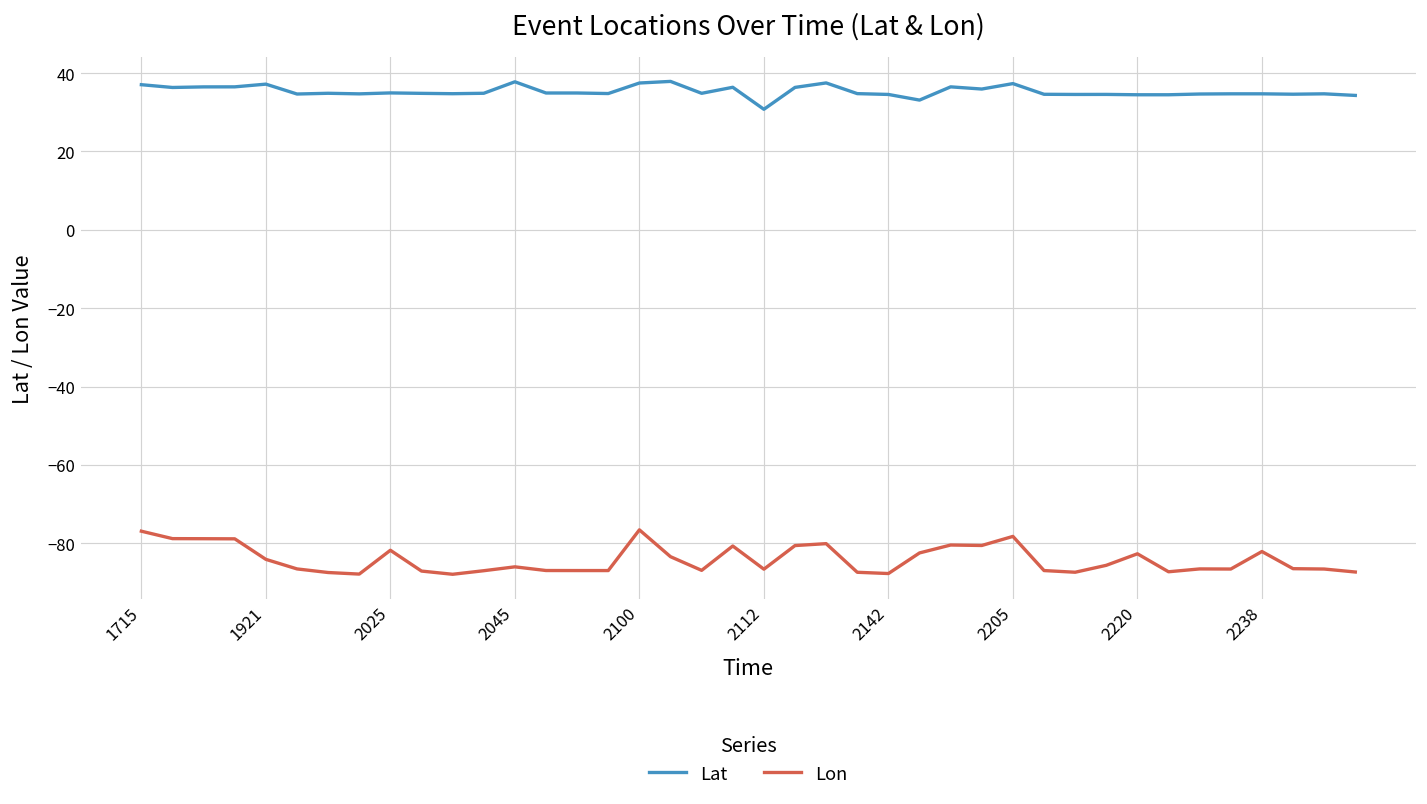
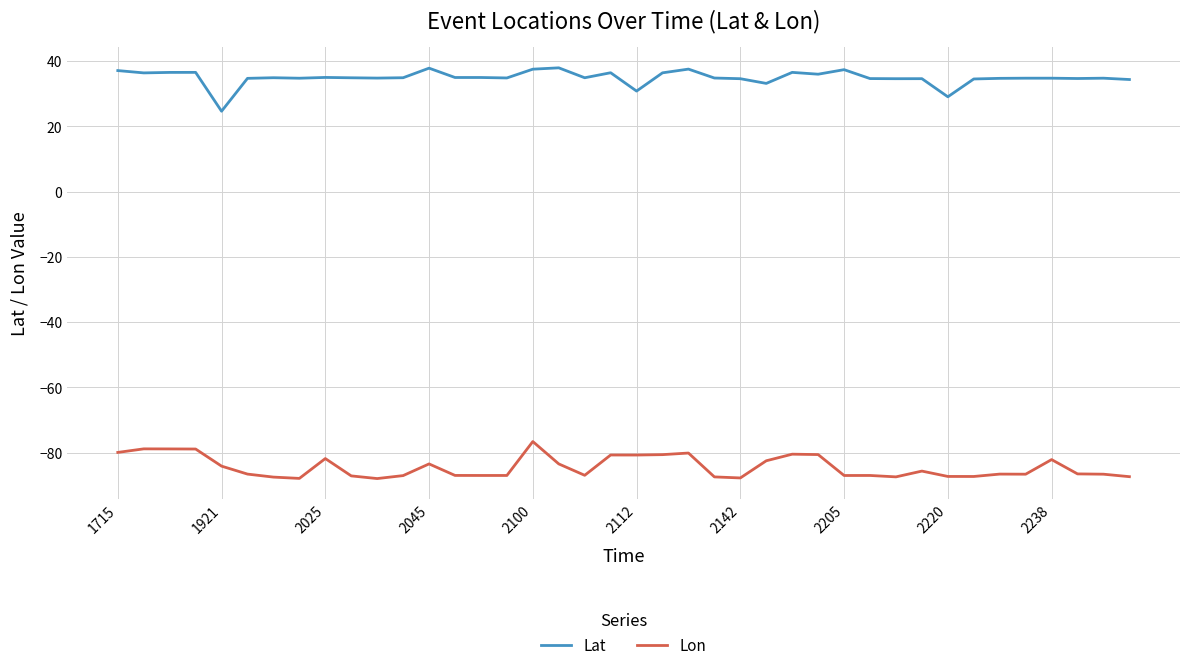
  {
    "Lat": {
      "1715": 37,
-     "1921": 37,
+     "1921": 25,
      "2025": 35,
      "2045": 38,
      "2100": 37,
      "2112": 31,
      "2142": 35,
      "2205": 37,
-     "2220": 34,
+     "2220": 29,
      "2238": 35
    },
    "Lon": {
-     "1715": -77,
+     "1715": -80,
      "1921": -84,
      "2025": -82,
-     "2045": -86,
+     "2045": -83,
      "2100": -77,
-     "2112": -87,
+     "2112": -81,
      "2142": -88,
-     "2205": -78,
-     "2220": -83,
+     "2205": -87,
+     "2220": -87,
      "2238": -82
    }
  }
